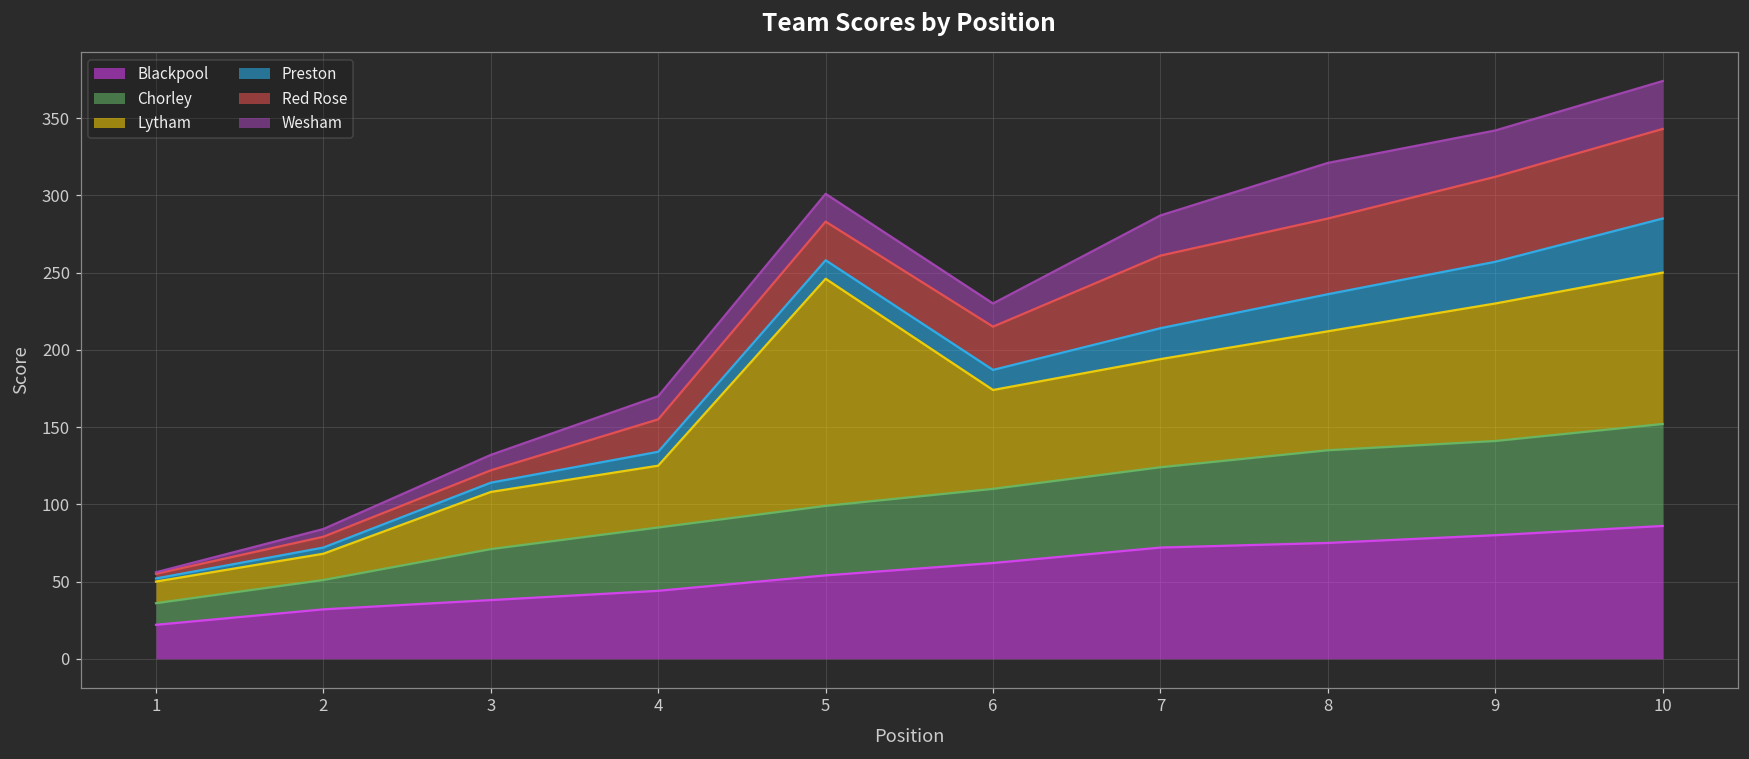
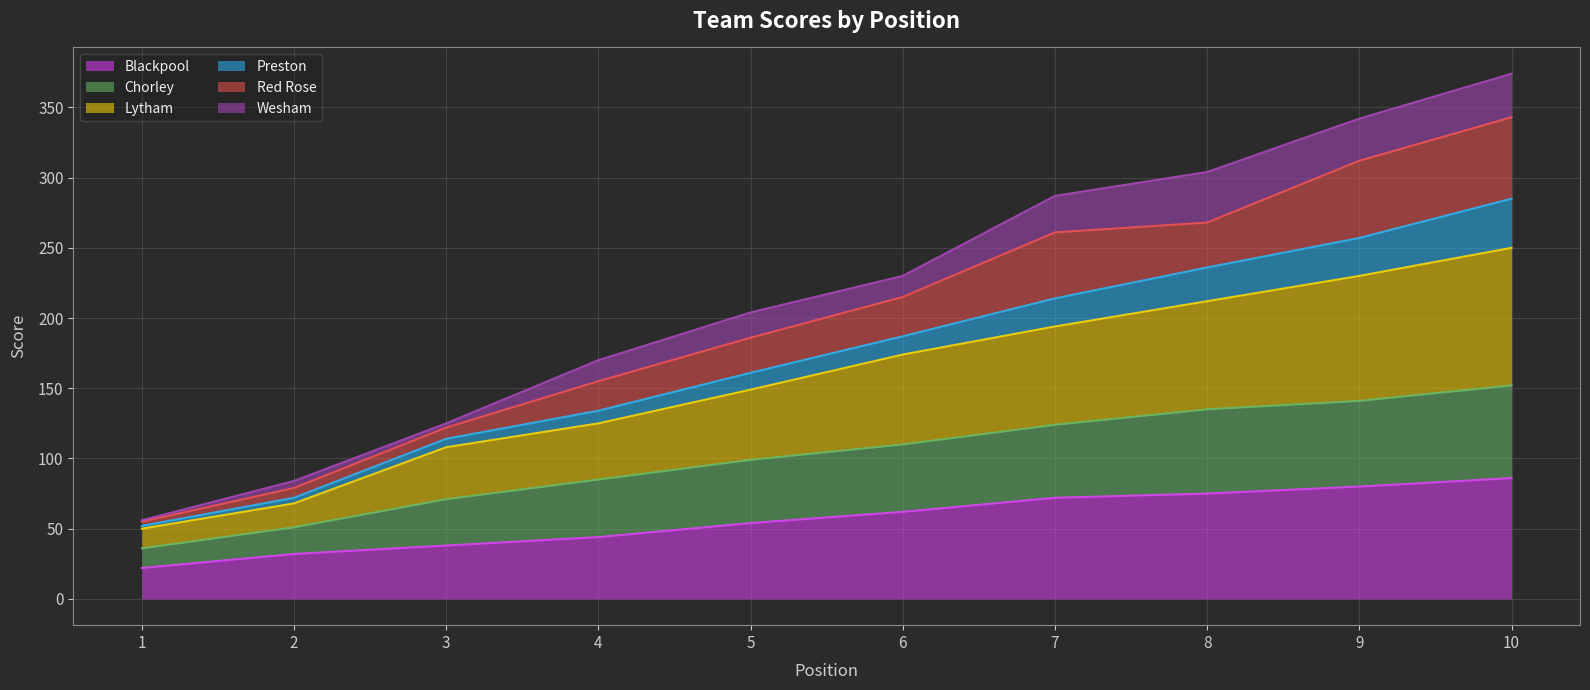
  {
    "Blackpool": {
      "1": 22,
      "2": 32,
      "3": 38,
      "4": 44,
      "5": 54,
      "6": 62,
      "7": 72,
      "8": 75,
      "9": 80,
      "10": 86
    },
    "Chorley": {
      "1": 14,
      "2": 19,
      "3": 33,
      "4": 41,
      "5": 45,
      "6": 48,
      "7": 52,
      "8": 60,
      "9": 61,
      "10": 66
    },
    "Lytham": {
      "1": 14,
      "2": 17,
      "3": 37,
      "4": 40,
-     "5": 147,
+     "5": 50,
      "6": 64,
      "7": 70,
      "8": 77,
      "9": 89,
      "10": 98
    },
    "Preston": {
      "1": 2,
      "2": 4,
      "3": 6,
      "4": 9,
      "5": 12,
      "6": 13,
      "7": 20,
      "8": 24,
      "9": 27,
      "10": 35
    },
    "Red Rose": {
      "2": 7,
      "3": 8,
      "4": 21,
      "5": 25,
      "6": 28,
      "7": 47,
-     "8": 49,
+     "8": 32,
      "9": 55,
      "10": 58
    },
    "Wesham": {
      "2": 5,
-     "3": 10,
+     "3": 3,
      "4": 15,
      "5": 18,
      "6": 15,
      "7": 26,
      "8": 36,
      "9": 30,
      "10": 31
    }
  }
